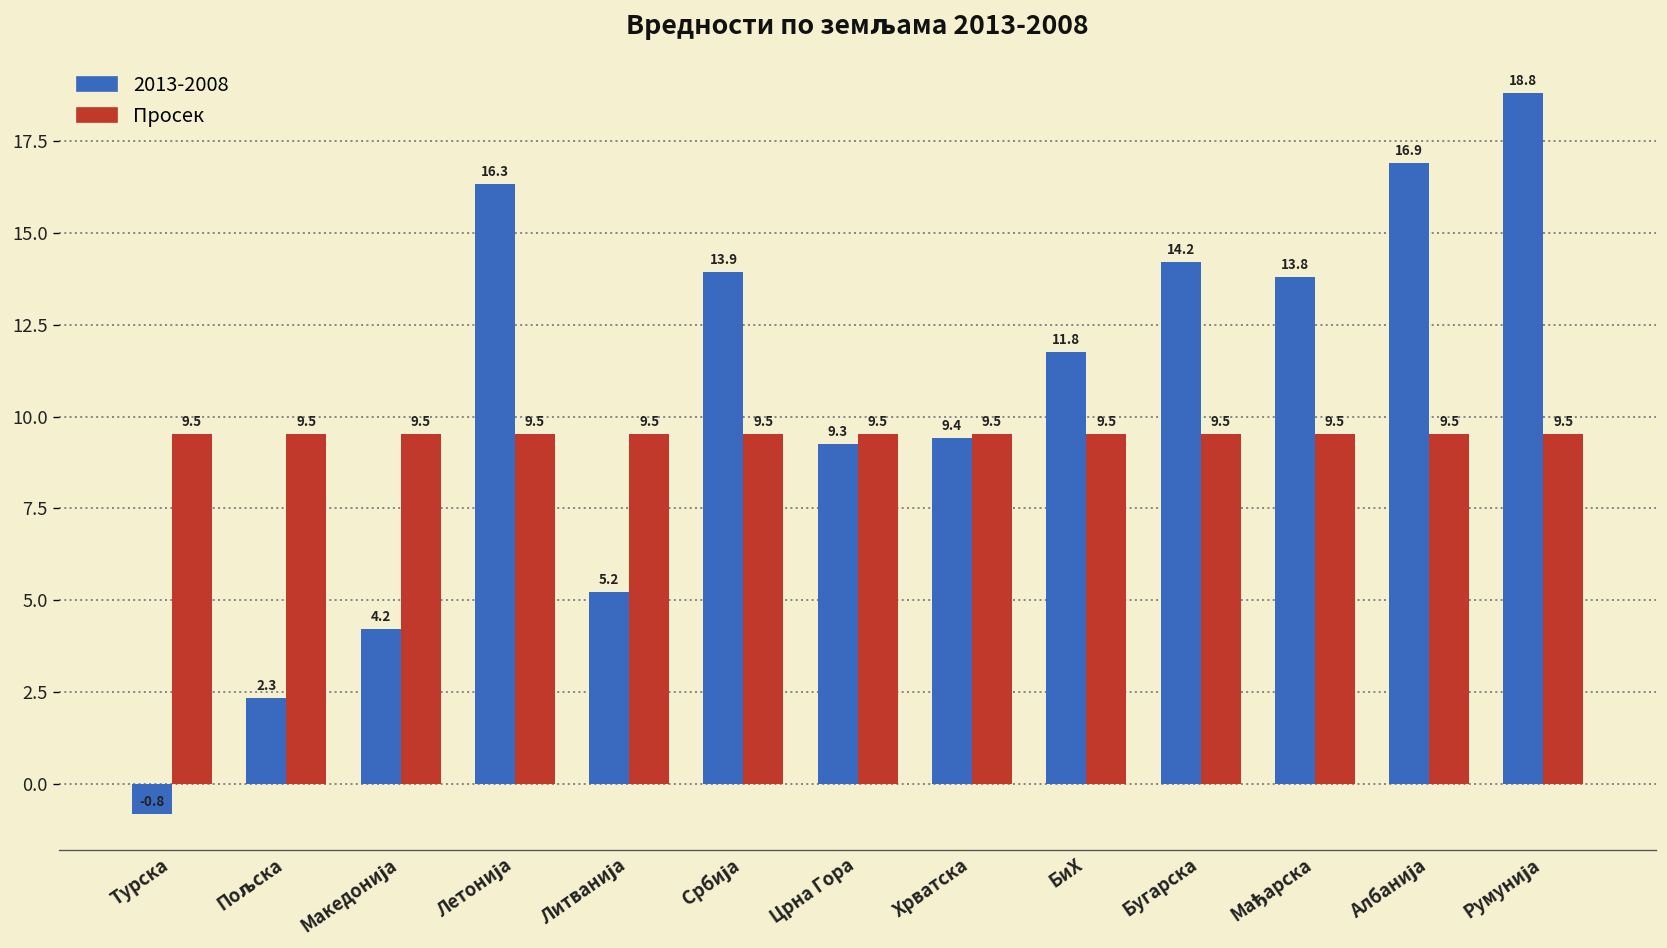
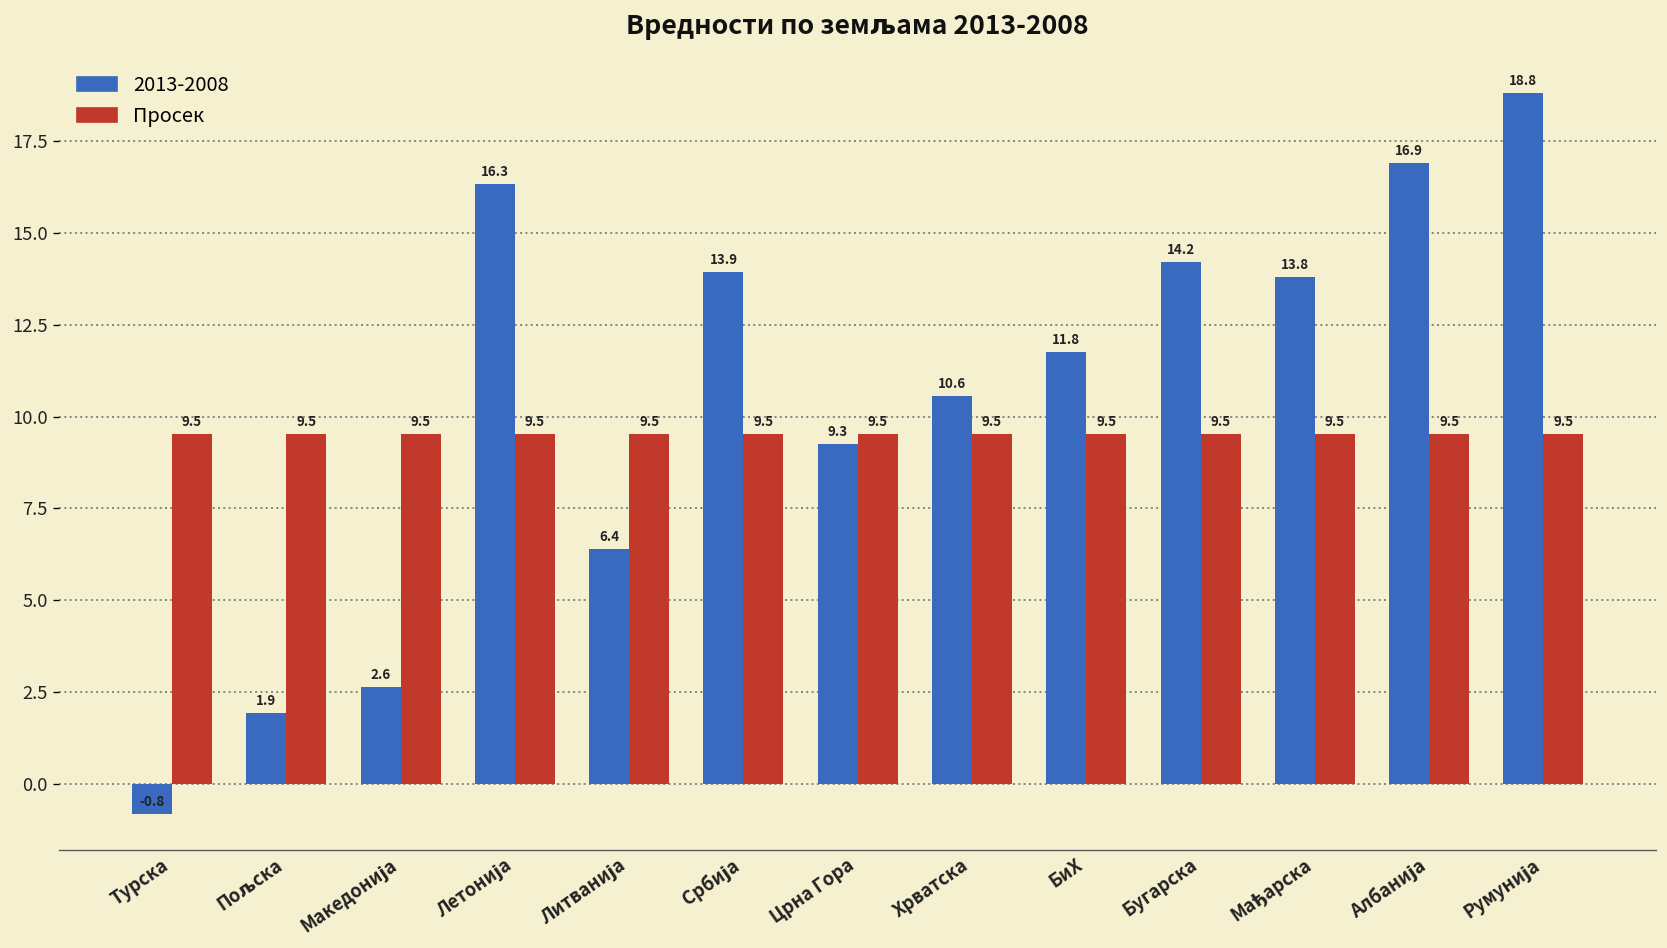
  {
    "2013-2008": {
      "Турска": -0.8,
-     "Пољска": 2.3,
-     "Македонија": 4.2,
+     "Пољска": 1.9,
+     "Македонија": 2.6,
      "Летонија": 16.3,
-     "Литванија": 5.2,
+     "Литванија": 6.4,
      "Србија": 13.9,
      "Црна Гора": 9.3,
-     "Хрватска": 9.4,
+     "Хрватска": 10.6,
      "БиХ": 11.8,
      "Бугарска": 14.2,
      "Мађарска": 13.8,
      "Албанија": 16.9,
      "Румунија": 18.8
    },
    "Просек": {
      "Турска": 9.5,
      "Пољска": 9.5,
      "Македонија": 9.5,
      "Летонија": 9.5,
      "Литванија": 9.5,
      "Србија": 9.5,
      "Црна Гора": 9.5,
      "Хрватска": 9.5,
      "БиХ": 9.5,
      "Бугарска": 9.5,
      "Мађарска": 9.5,
      "Албанија": 9.5,
      "Румунија": 9.5
    }
  }
